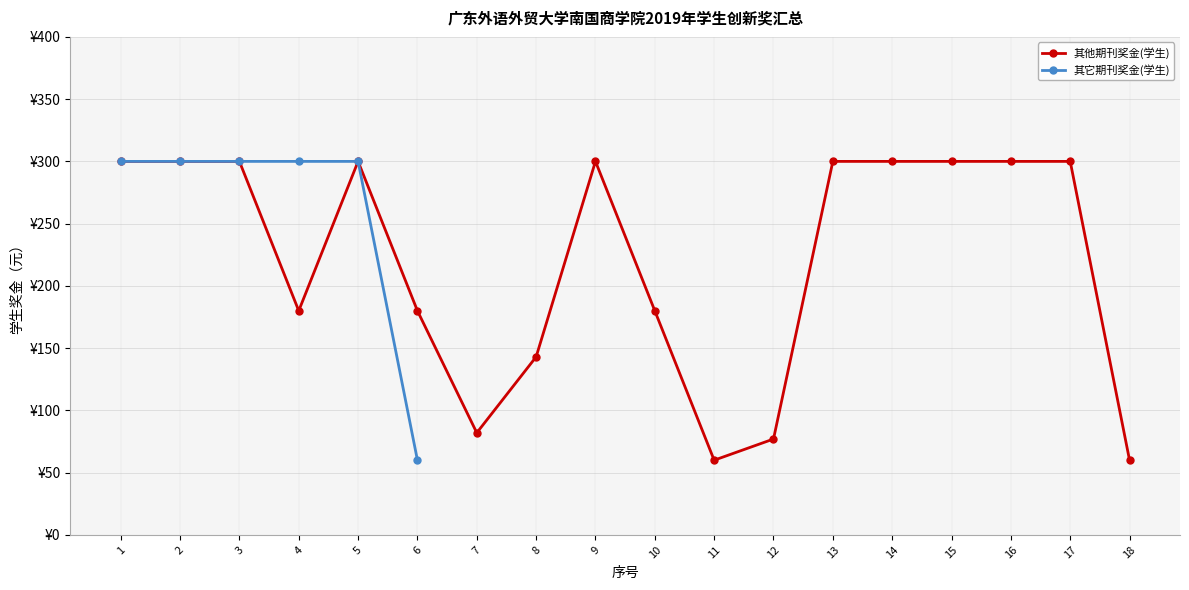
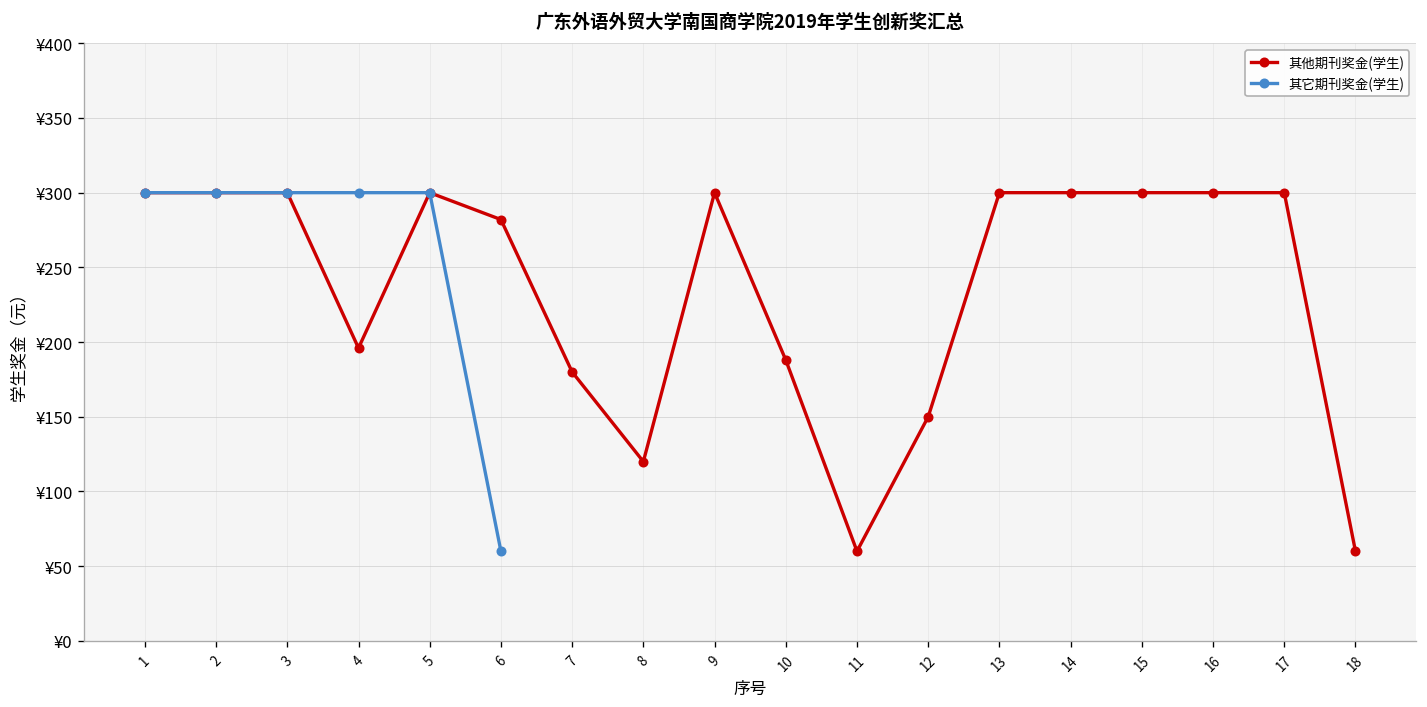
  {
    "其他期刊奖金(学生)": {
-     "4": "¥180",
-     "6": "¥180",
-     "7": "¥82",
-     "8": "¥143",
+     "4": "¥196",
+     "6": "¥282",
+     "7": "¥180",
+     "8": "¥120",
      "9": "¥300",
-     "10": "¥180",
+     "10": "¥188",
      "11": "¥60",
-     "12": "¥77",
+     "12": "¥150",
      "13": "¥300",
      "14": "¥300",
      "15": "¥300",
      "16": "¥300",
      "17": "¥300",
      "18": "¥60"
    },
    "其它期刊奖金(学生)": {
      "4": "¥300",
      "6": "¥60"
    }
  }
